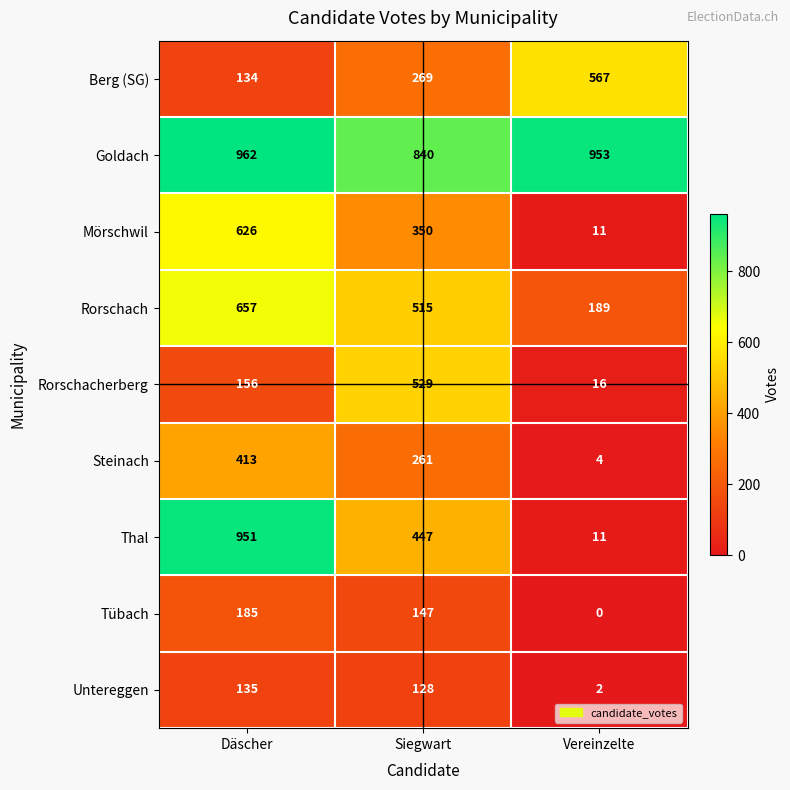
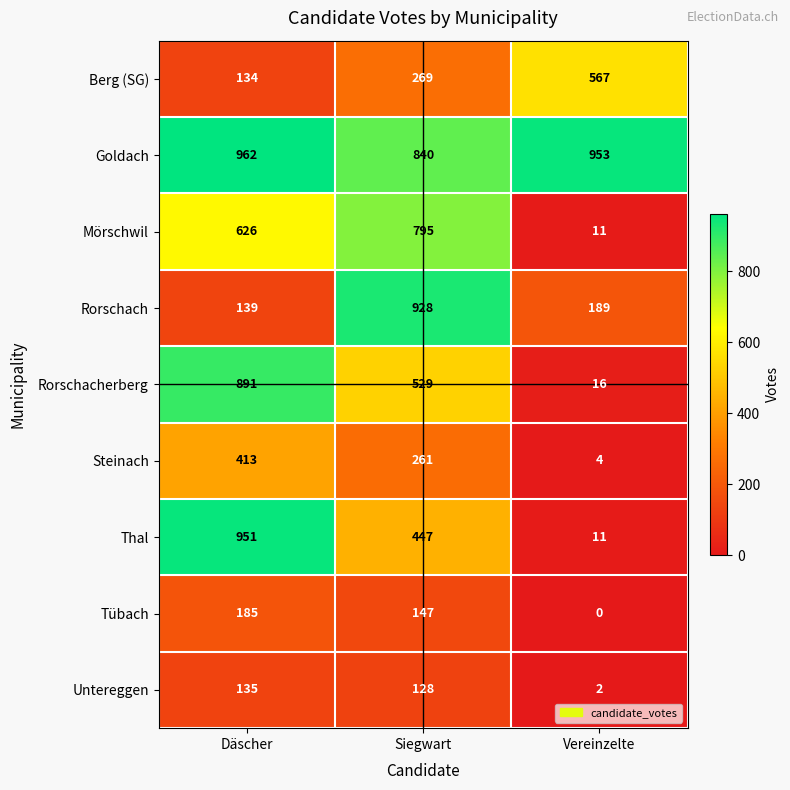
  {
    "Berg (SG)": {
      "Däscher": 134,
      "Siegwart": 269,
      "Vereinzelte": 567
    },
    "Goldach": {
      "Däscher": 962,
      "Siegwart": 840,
      "Vereinzelte": 953
    },
    "Mörschwil": {
      "Däscher": 626,
-     "Siegwart": 350,
+     "Siegwart": 795,
      "Vereinzelte": 11
    },
    "Rorschach": {
-     "Däscher": 657,
-     "Siegwart": 515,
+     "Däscher": 139,
+     "Siegwart": 928,
      "Vereinzelte": 189
    },
    "Rorschacherberg": {
-     "Däscher": 156,
+     "Däscher": 891,
      "Siegwart": 529,
      "Vereinzelte": 16
    },
    "Steinach": {
      "Däscher": 413,
      "Siegwart": 261,
      "Vereinzelte": 4
    },
    "Thal": {
      "Däscher": 951,
      "Siegwart": 447,
      "Vereinzelte": 11
    },
    "Tübach": {
      "Däscher": 185,
      "Siegwart": 147,
      "Vereinzelte": 0
    },
    "Untereggen": {
      "Däscher": 135,
      "Siegwart": 128,
      "Vereinzelte": 2
    }
  }
